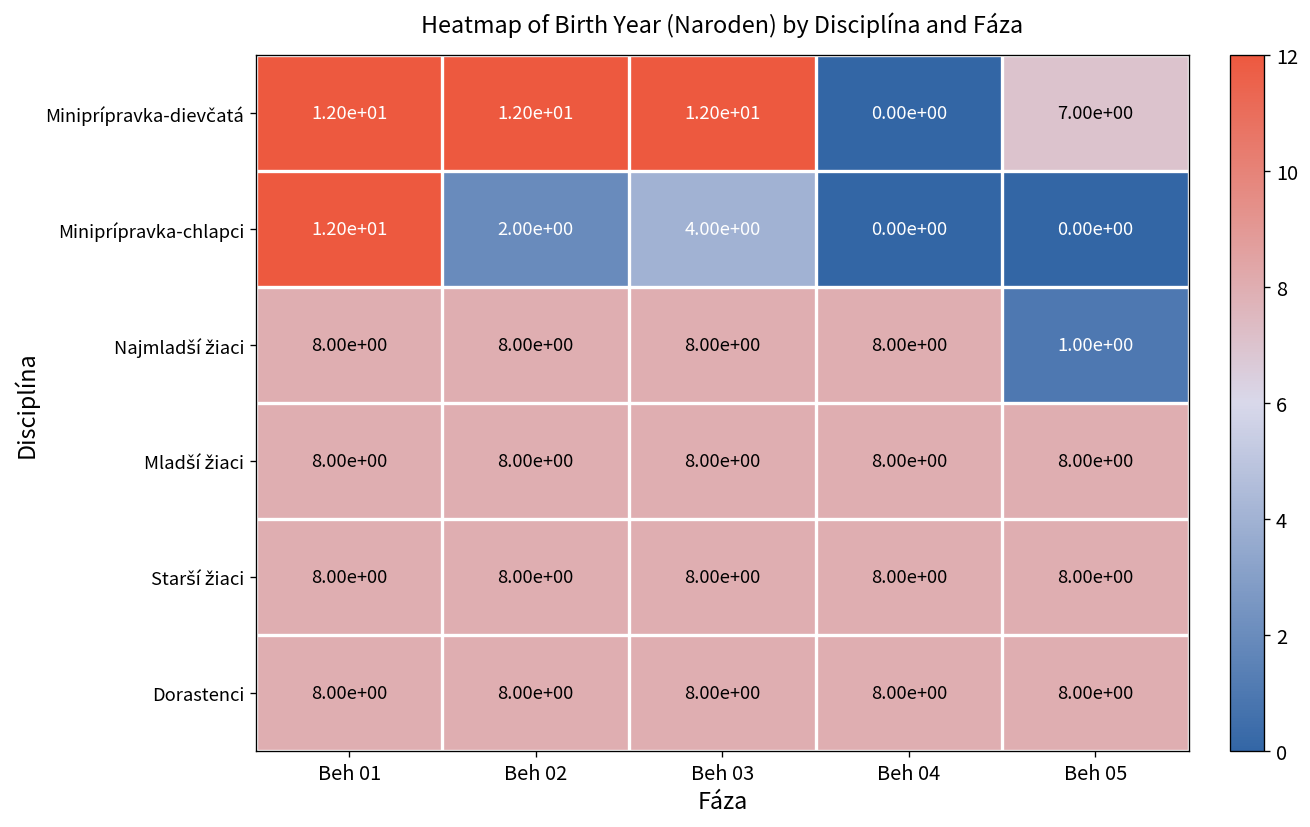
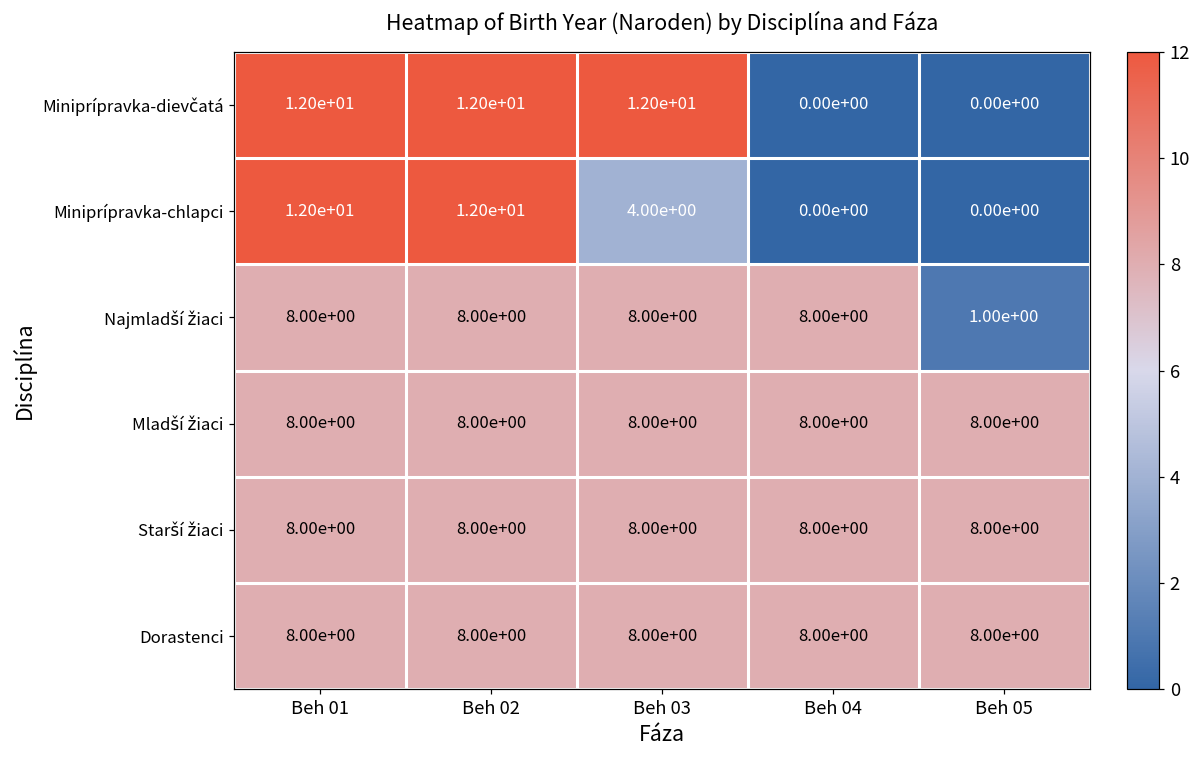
  {
    "Miniprípravka-dievčatá": {
      "Beh 01": "1.20e+01",
      "Beh 02": "1.20e+01",
      "Beh 03": "1.20e+01",
      "Beh 04": "0.00e+00",
-     "Beh 05": "7.00e+00"
+     "Beh 05": "0.00e+00"
    },
    "Miniprípravka-chlapci": {
      "Beh 01": "1.20e+01",
-     "Beh 02": "2.00e+00",
+     "Beh 02": "1.20e+01",
      "Beh 03": "4.00e+00",
      "Beh 04": "0.00e+00",
      "Beh 05": "0.00e+00"
    },
    "Najmladší žiaci": {
      "Beh 01": "8.00e+00",
      "Beh 02": "8.00e+00",
      "Beh 03": "8.00e+00",
      "Beh 04": "8.00e+00",
      "Beh 05": "1.00e+00"
    },
    "Mladší žiaci": {
      "Beh 01": "8.00e+00",
      "Beh 02": "8.00e+00",
      "Beh 03": "8.00e+00",
      "Beh 04": "8.00e+00",
      "Beh 05": "8.00e+00"
    },
    "Starší žiaci": {
      "Beh 01": "8.00e+00",
      "Beh 02": "8.00e+00",
      "Beh 03": "8.00e+00",
      "Beh 04": "8.00e+00",
      "Beh 05": "8.00e+00"
    },
    "Dorastenci": {
      "Beh 01": "8.00e+00",
      "Beh 02": "8.00e+00",
      "Beh 03": "8.00e+00",
      "Beh 04": "8.00e+00",
      "Beh 05": "8.00e+00"
    }
  }
